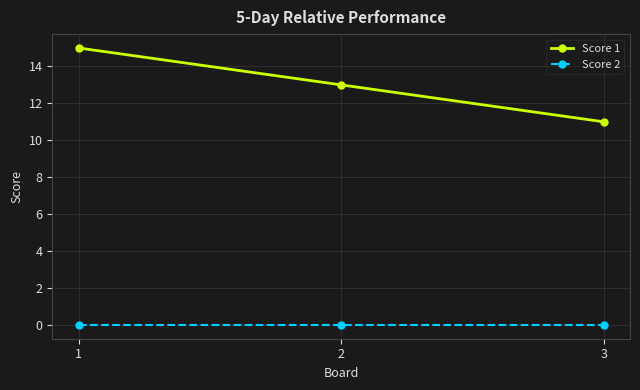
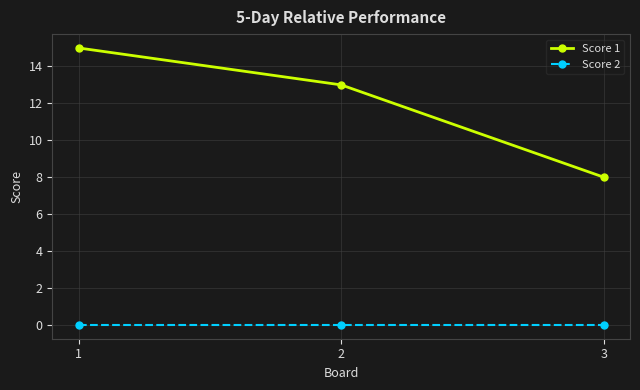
  {
    "Score 1": {
      "1": 15,
      "2": 13,
-     "3": 11
+     "3": 8
    },
    "Score 2": {
      "1": 0,
      "2": 0,
      "3": 0
    }
  }
